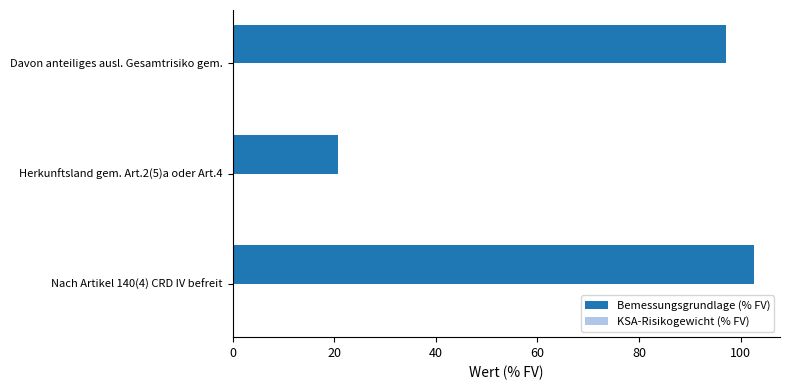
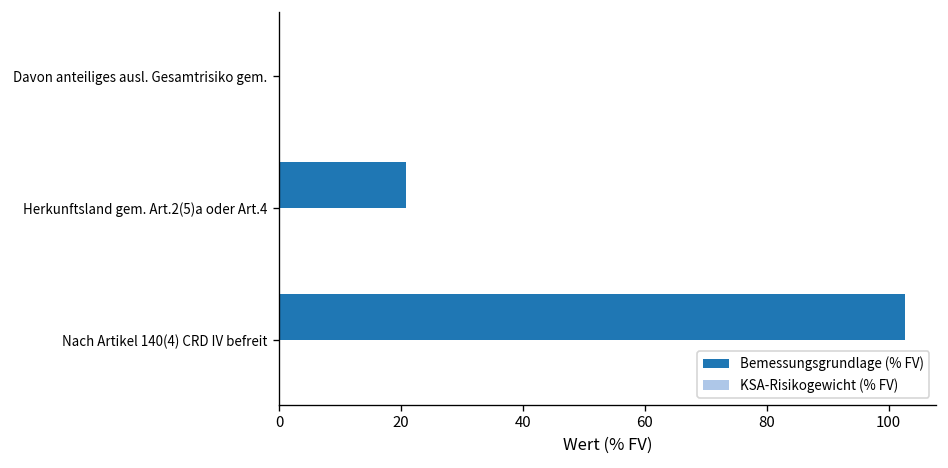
  {
    "Bemessungsgrundlage (% FV)": {
-     "Davon anteiliges ausl. Gesamtrisiko gem.": 97,
+     "Davon anteiliges ausl. Gesamtrisiko gem.": 0,
      "Herkunftsland gem. Art.2(5)a oder Art.4": 21,
      "Nach Artikel 140(4) CRD IV befreit": 103
    },
    "KSA-Risikogewicht (% FV)": {
      "Davon anteiliges ausl. Gesamtrisiko gem.": 0,
      "Herkunftsland gem. Art.2(5)a oder Art.4": 0,
      "Nach Artikel 140(4) CRD IV befreit": 0
    }
  }
